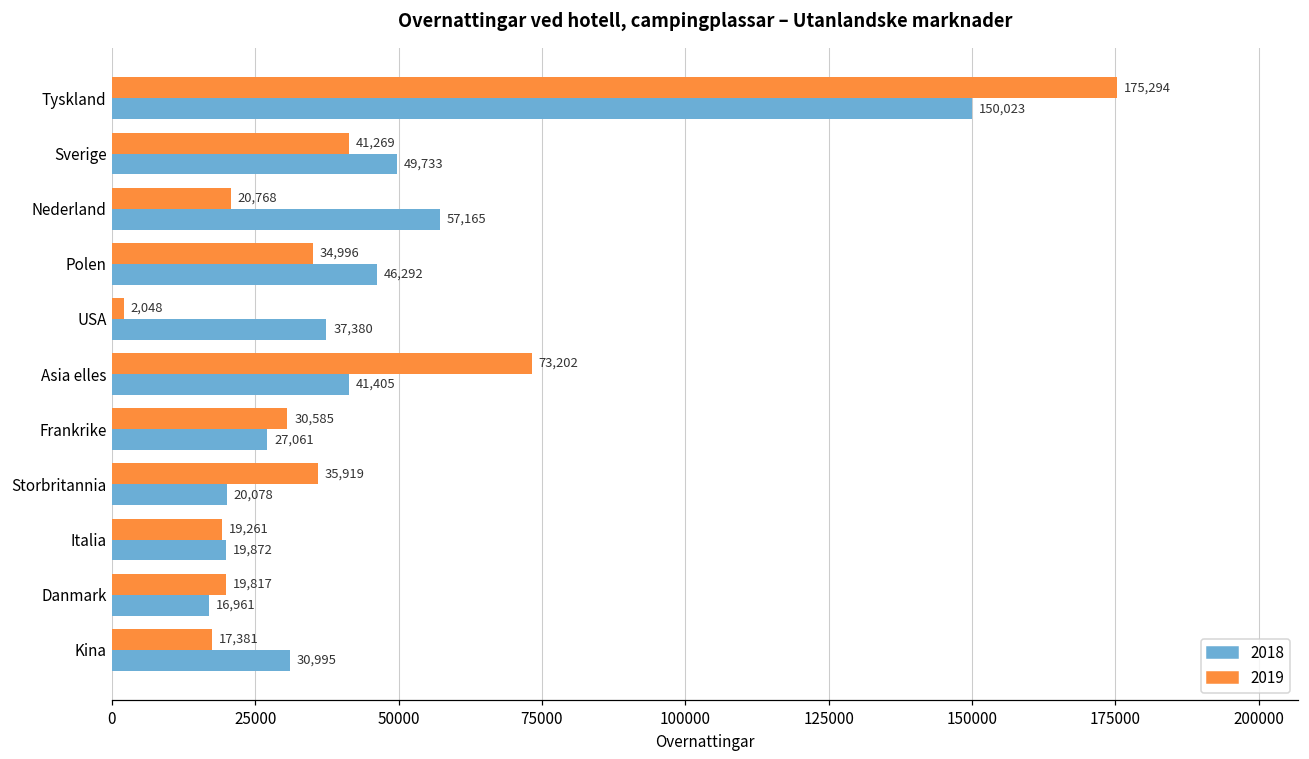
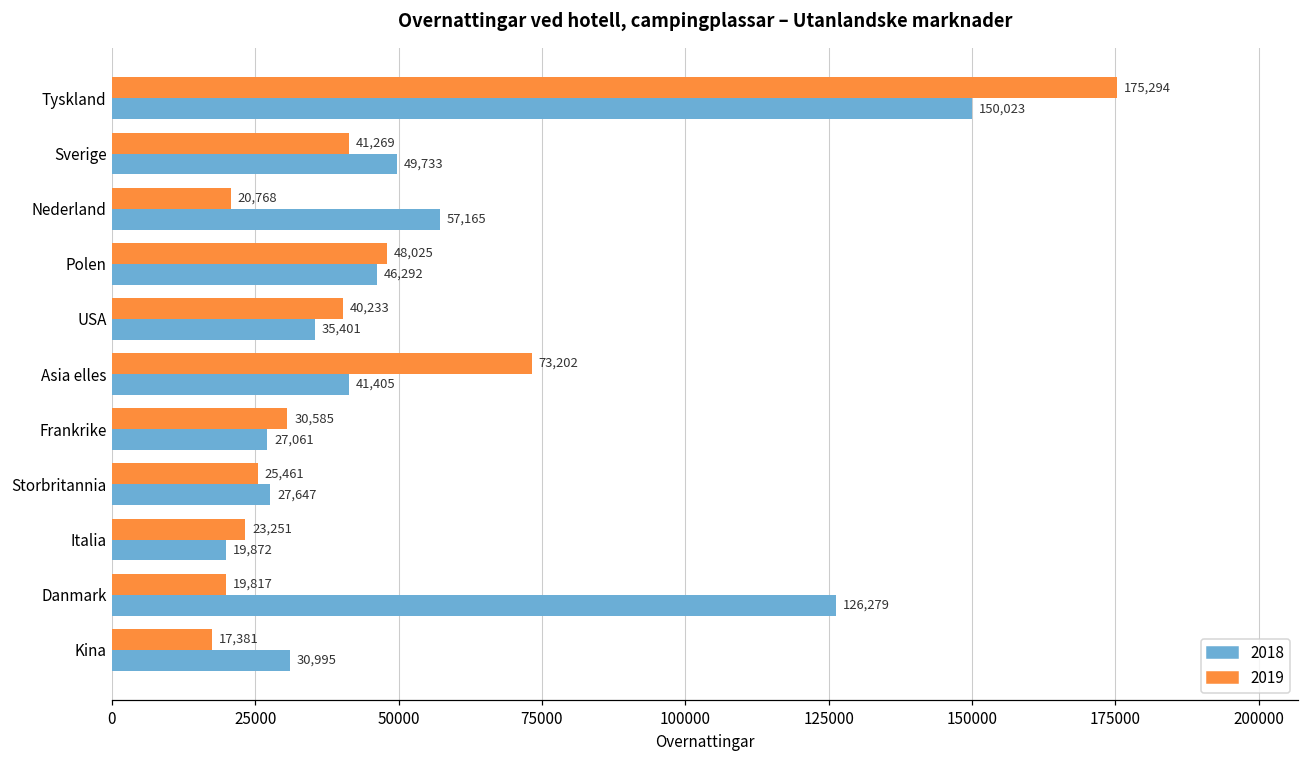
  {
    "2018": {
      "Tyskland": "150,023",
      "Sverige": "49,733",
      "Nederland": "57,165",
      "Polen": "46,292",
-     "USA": "37,380",
+     "USA": "35,401",
      "Asia elles": "41,405",
      "Frankrike": "27,061",
-     "Storbritannia": "20,078",
+     "Storbritannia": "27,647",
      "Italia": "19,872",
-     "Danmark": "16,961",
+     "Danmark": "126,279",
      "Kina": "30,995"
    },
    "2019": {
      "Tyskland": "175,294",
      "Sverige": "41,269",
      "Nederland": "20,768",
-     "Polen": "34,996",
-     "USA": "2,048",
+     "Polen": "48,025",
+     "USA": "40,233",
      "Asia elles": "73,202",
      "Frankrike": "30,585",
-     "Storbritannia": "35,919",
-     "Italia": "19,261",
+     "Storbritannia": "25,461",
+     "Italia": "23,251",
      "Danmark": "19,817",
      "Kina": "17,381"
    }
  }
